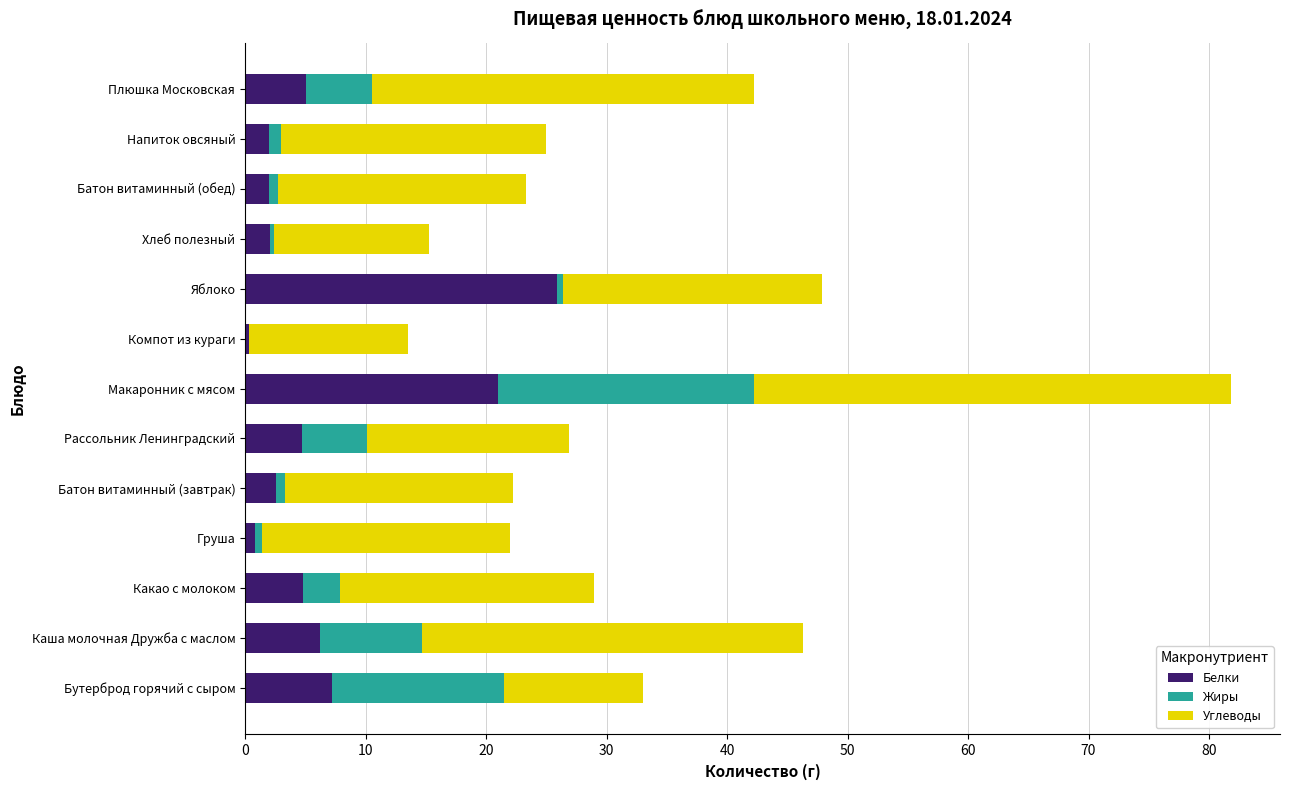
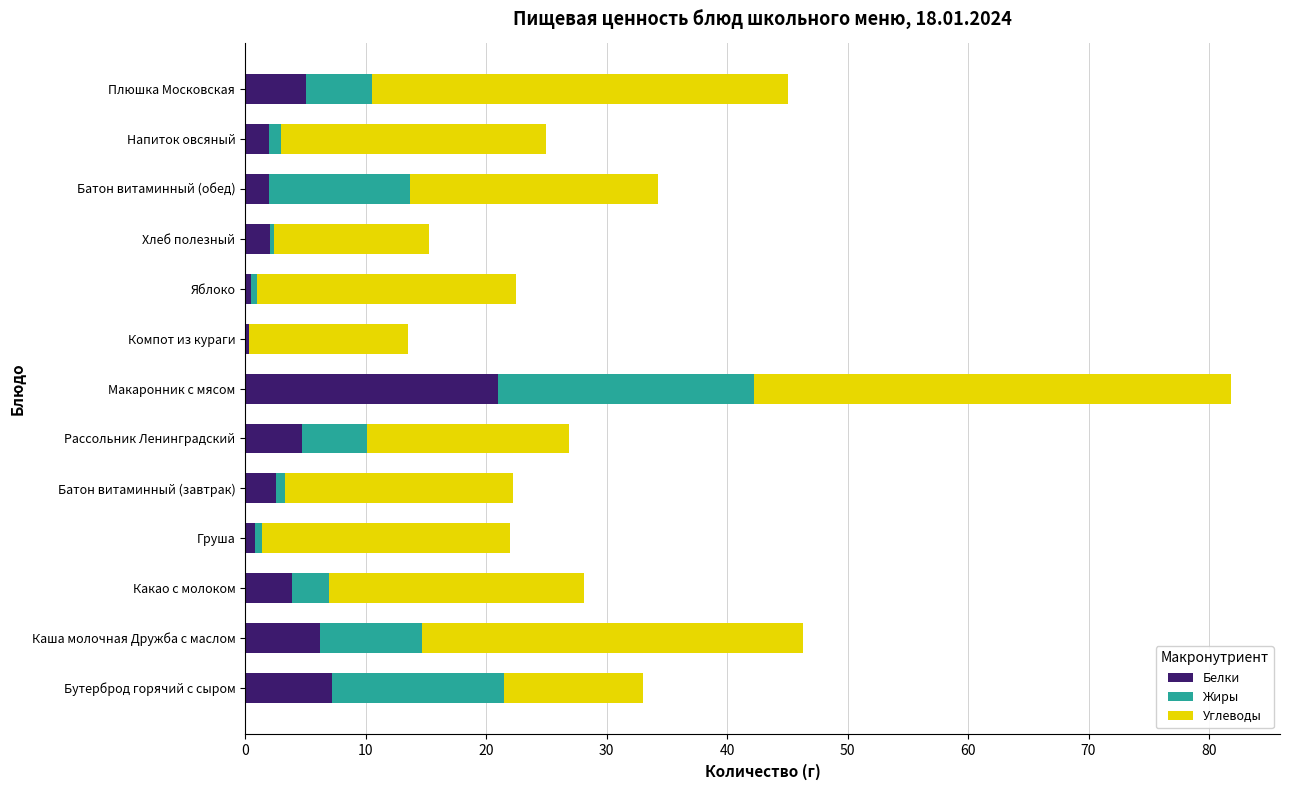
  {
    "Белки": {
      "Плюшка Московская": 5.1,
      "Напиток овсяный": 2.0,
      "Батон витаминный (обед)": 2.0,
      "Хлеб полезный": 2.1,
-     "Яблоко": 25.9,
+     "Яблоко": 0.5,
      "Компот из кураги": 0.3,
      "Макаронник с мясом": 21.0,
      "Рассольник Ленинградский": 4.7,
      "Батон витаминный (завтрак)": 2.6,
      "Груша": 0.8,
-     "Какао с молоком": 4.8,
+     "Какао с молоком": 3.9,
      "Каша молочная Дружба с маслом": 6.2,
      "Бутерброд горячий с сыром": 7.2
    },
    "Жиры": {
      "Плюшка Московская": 5.4,
      "Напиток овсяный": 1.0,
-     "Батон витаминный (обед)": 0.7,
+     "Батон витаминный (обед)": 11.7,
      "Хлеб полезный": 0.3,
      "Яблоко": 0.5,
      "Компот из кураги": 0.0,
      "Макаронник с мясом": 21.2,
      "Рассольник Ленинградский": 5.4,
      "Батон витаминный (завтрак)": 0.7,
      "Груша": 0.6,
      "Какао с молоком": 3.1,
      "Каша молочная Дружба с маслом": 8.5,
      "Бутерброд горячий с сыром": 14.3
    },
    "Углеводы": {
-     "Плюшка Московская": 31.7,
+     "Плюшка Московская": 34.6,
      "Напиток овсяный": 22.0,
      "Батон витаминный (обед)": 20.6,
      "Хлеб полезный": 12.9,
      "Яблоко": 21.5,
      "Компот из кураги": 13.2,
      "Макаронник с мясом": 39.6,
      "Рассольник Ленинградский": 16.8,
      "Батон витаминный (завтрак)": 18.9,
      "Груша": 20.6,
      "Какао с молоком": 21.1,
      "Каша молочная Дружба с маслом": 31.6,
      "Бутерброд горячий с сыром": 11.5
    }
  }
